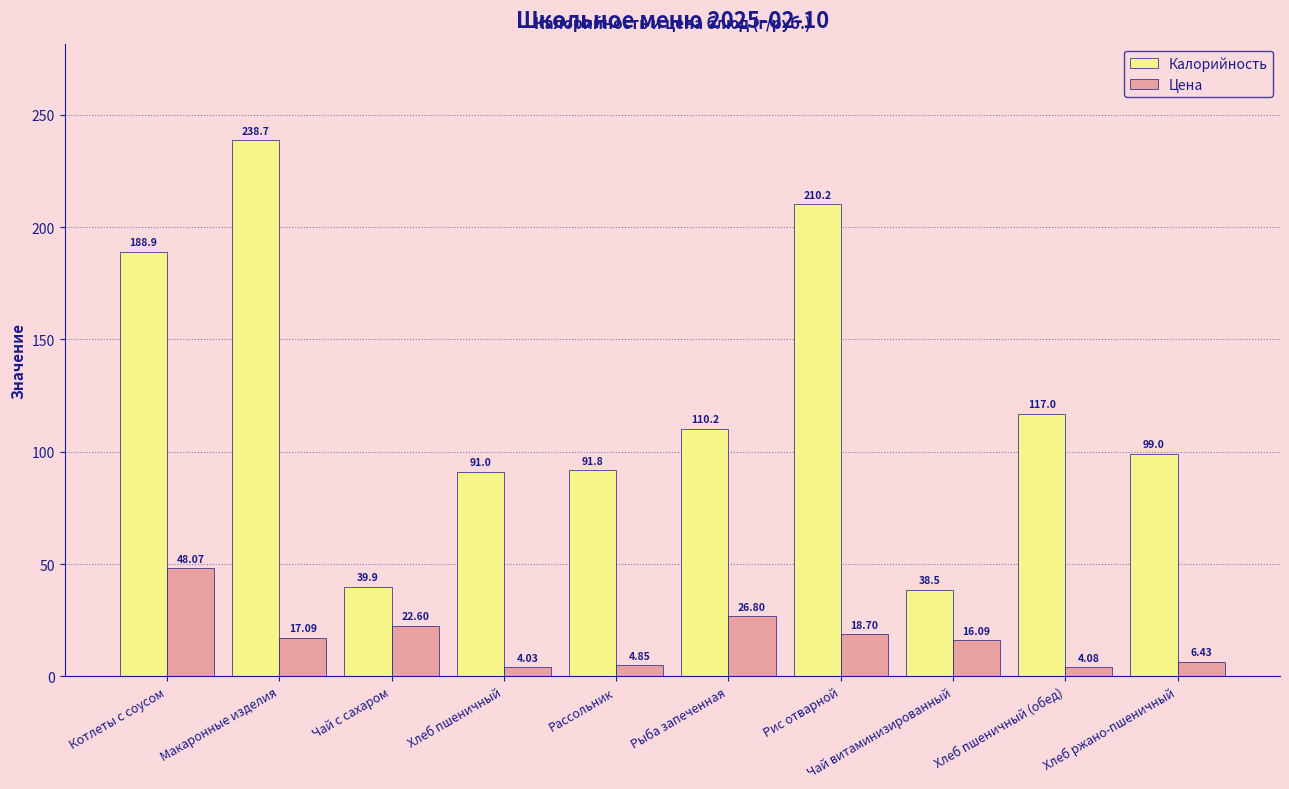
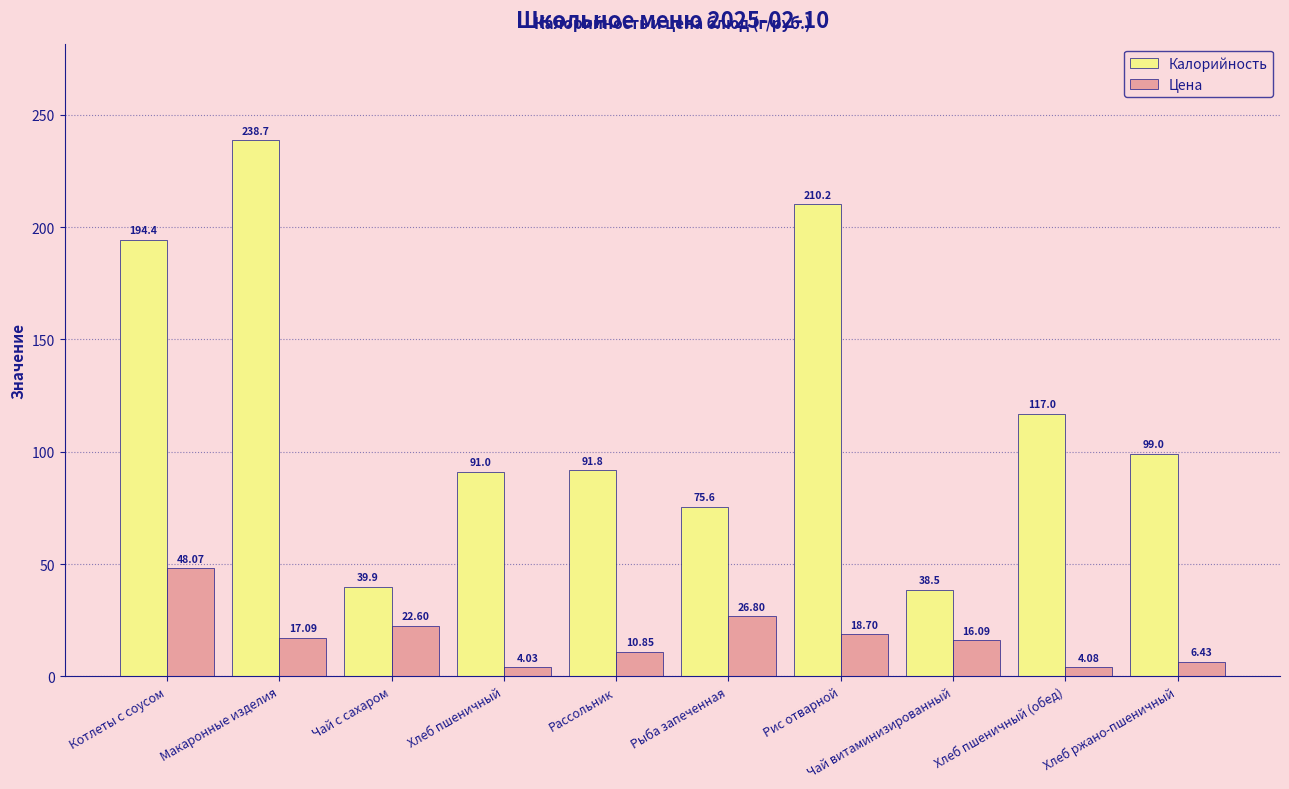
  {
    "Калорийность": {
-     "Котлеты с соусом": 188.9,
+     "Котлеты с соусом": 194.4,
      "Макаронные изделия": 238.7,
      "Чай с сахаром": 39.9,
      "Хлеб пшеничный": 91.0,
      "Рассольник": 91.8,
-     "Рыба запеченная": 110.2,
+     "Рыба запеченная": 75.6,
      "Рис отварной": 210.2,
      "Чай витаминизированный": 38.5,
      "Хлеб пшеничный (обед)": 117.0,
      "Хлеб ржано-пшеничный": 99.0
    },
    "Цена": {
      "Котлеты с соусом": 48.07,
      "Макаронные изделия": 17.09,
      "Чай с сахаром": 22.60,
      "Хлеб пшеничный": 4.03,
-     "Рассольник": 4.85,
+     "Рассольник": 10.85,
      "Рыба запеченная": 26.80,
      "Рис отварной": 18.70,
      "Чай витаминизированный": 16.09,
      "Хлеб пшеничный (обед)": 4.08,
      "Хлеб ржано-пшеничный": 6.43
    }
  }
